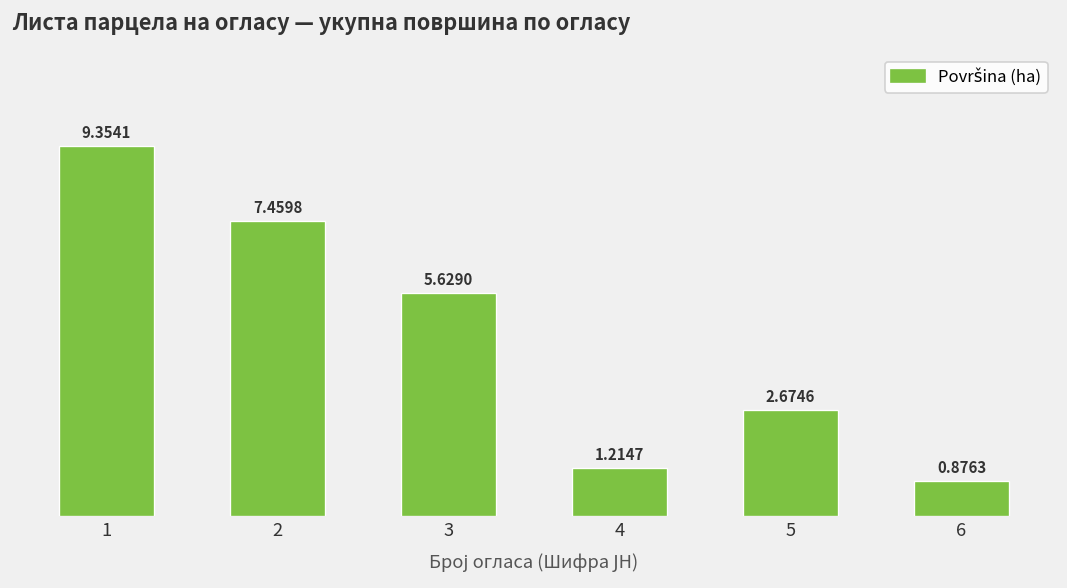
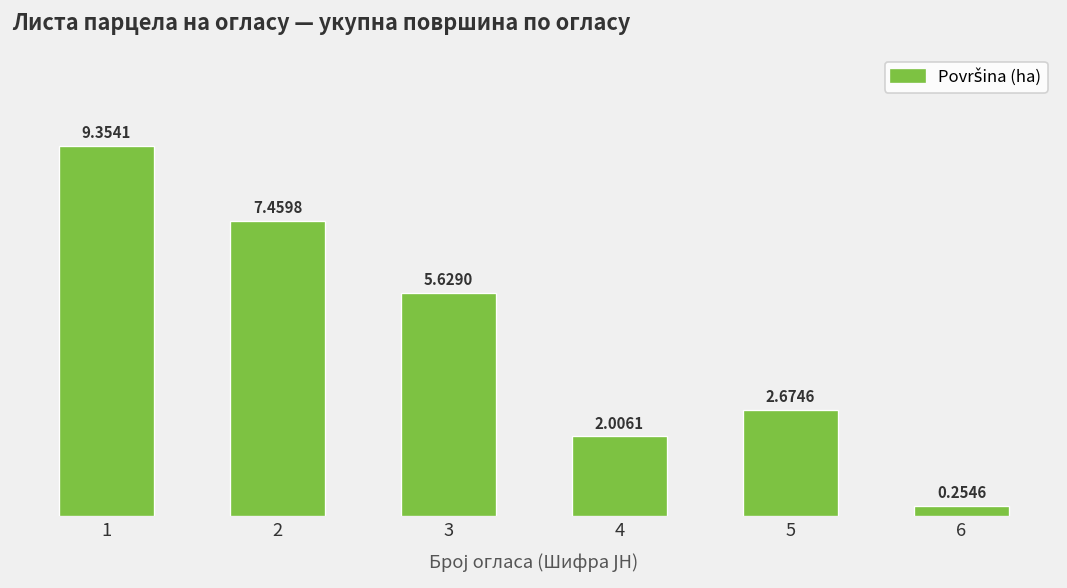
  {
    "1": 9.3541,
    "2": 7.4598,
    "3": 5.6290,
-   "4": 1.2147,
+   "4": 2.0061,
    "5": 2.6746,
-   "6": 0.8763
+   "6": 0.2546
  }
